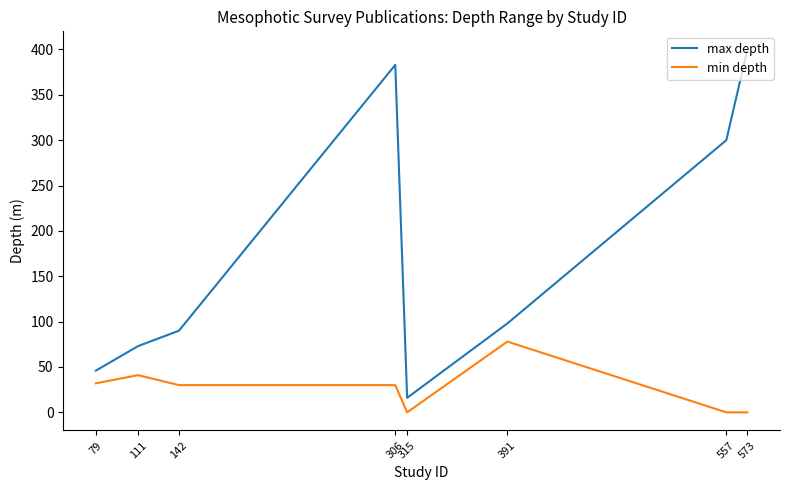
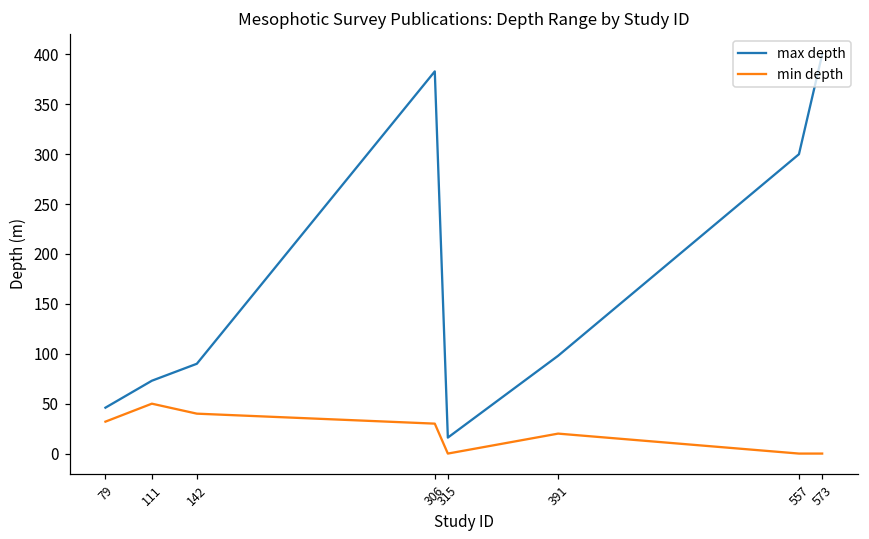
  {
    "max depth": {
      "79": 50,
      "111": 70,
      "142": 90,
      "306": 380,
      "315": 20,
      "391": 100,
      "557": 300
    },
    "min depth": {
      "79": 30,
-     "111": 40,
-     "142": 30,
+     "111": 50,
+     "142": 40,
      "306": 30,
      "315": 0,
-     "391": 80,
+     "391": 20,
      "557": 0,
      "573": 0
    }
  }
